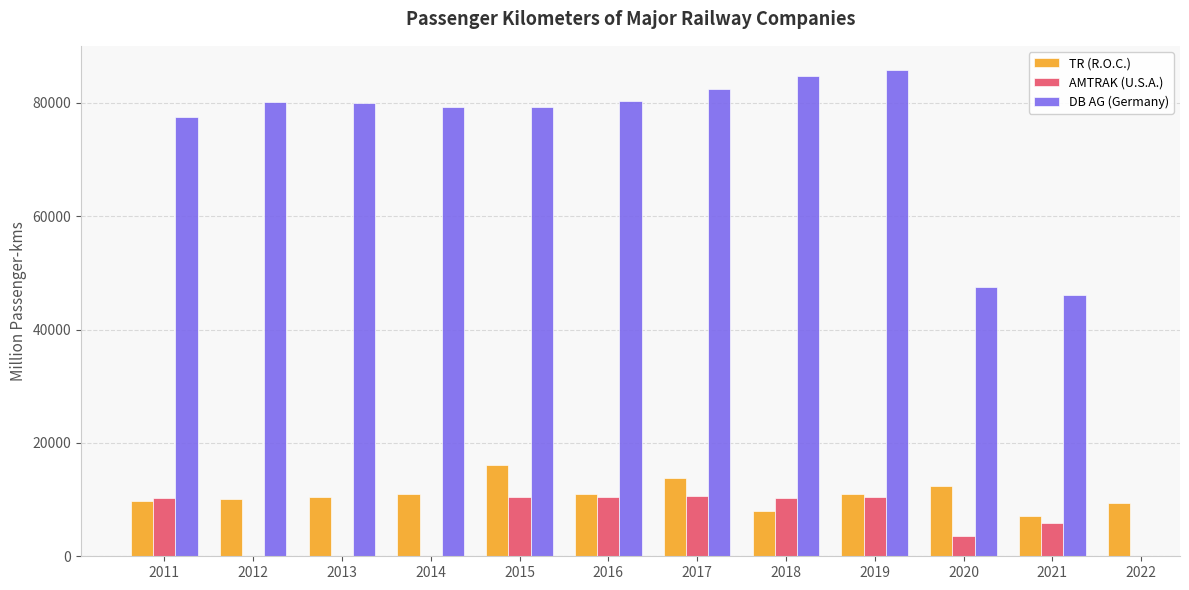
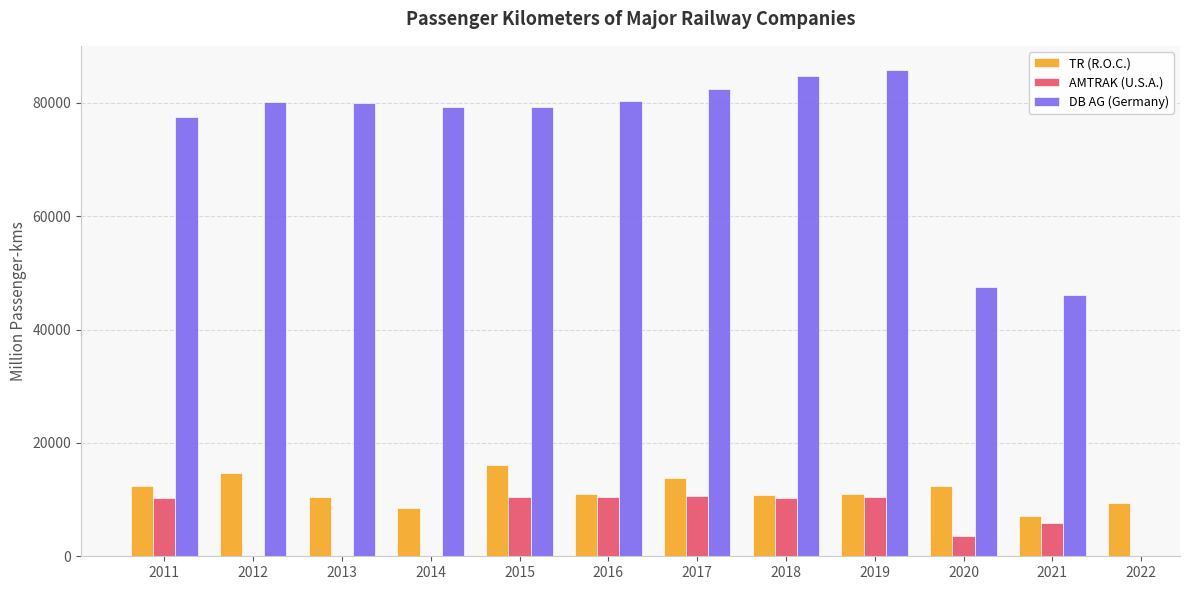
  {
    "TR (R.O.C.)": {
-     "2011": 10000,
-     "2012": 10000,
+     "2011": 12000,
+     "2012": 15000,
      "2013": 11000,
-     "2014": 11000,
+     "2014": 9000,
      "2015": 16000,
      "2016": 11000,
      "2017": 14000,
-     "2018": 8000,
+     "2018": 11000,
      "2019": 11000,
      "2020": 12000,
      "2021": 7000,
      "2022": 9000
    },
    "AMTRAK (U.S.A.)": {
      "2011": 10000,
      "2015": 11000,
      "2016": 10000,
      "2017": 11000,
      "2018": 10000,
      "2019": 10000,
      "2020": 4000,
      "2021": 6000
    }
  }
